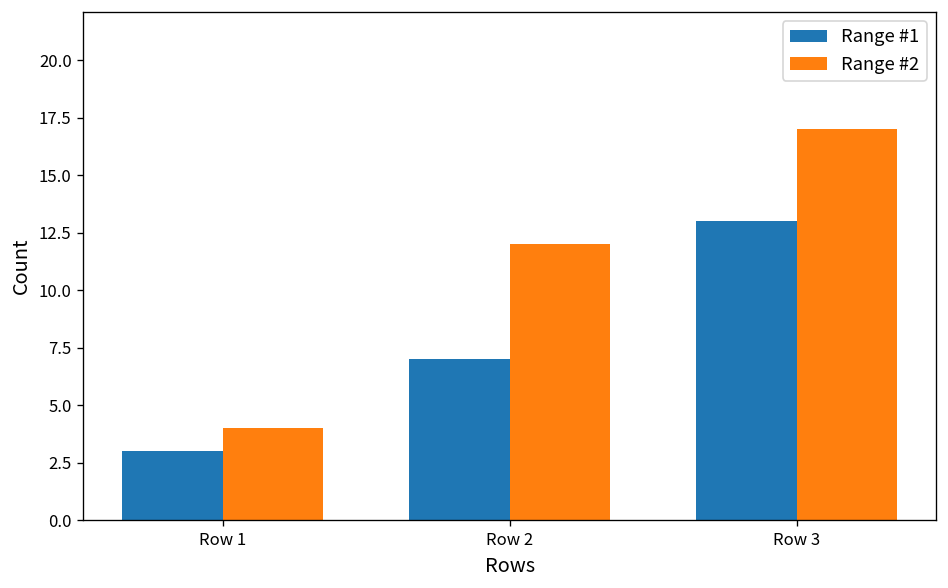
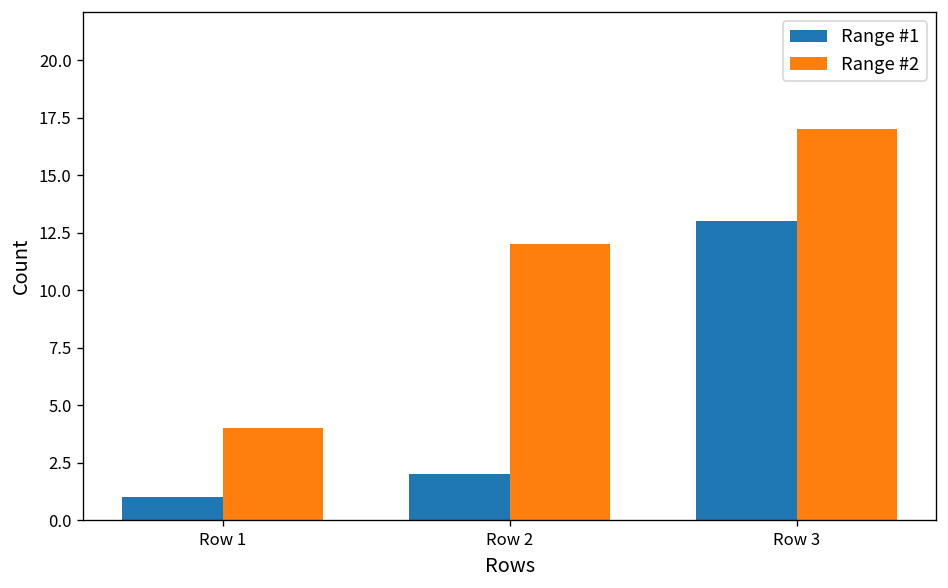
  {
    "Range #1": {
-     "Row 1": 3,
-     "Row 2": 7,
+     "Row 1": 1,
+     "Row 2": 2,
      "Row 3": 13
    },
    "Range #2": {
      "Row 1": 4,
      "Row 2": 12,
      "Row 3": 17
    }
  }
